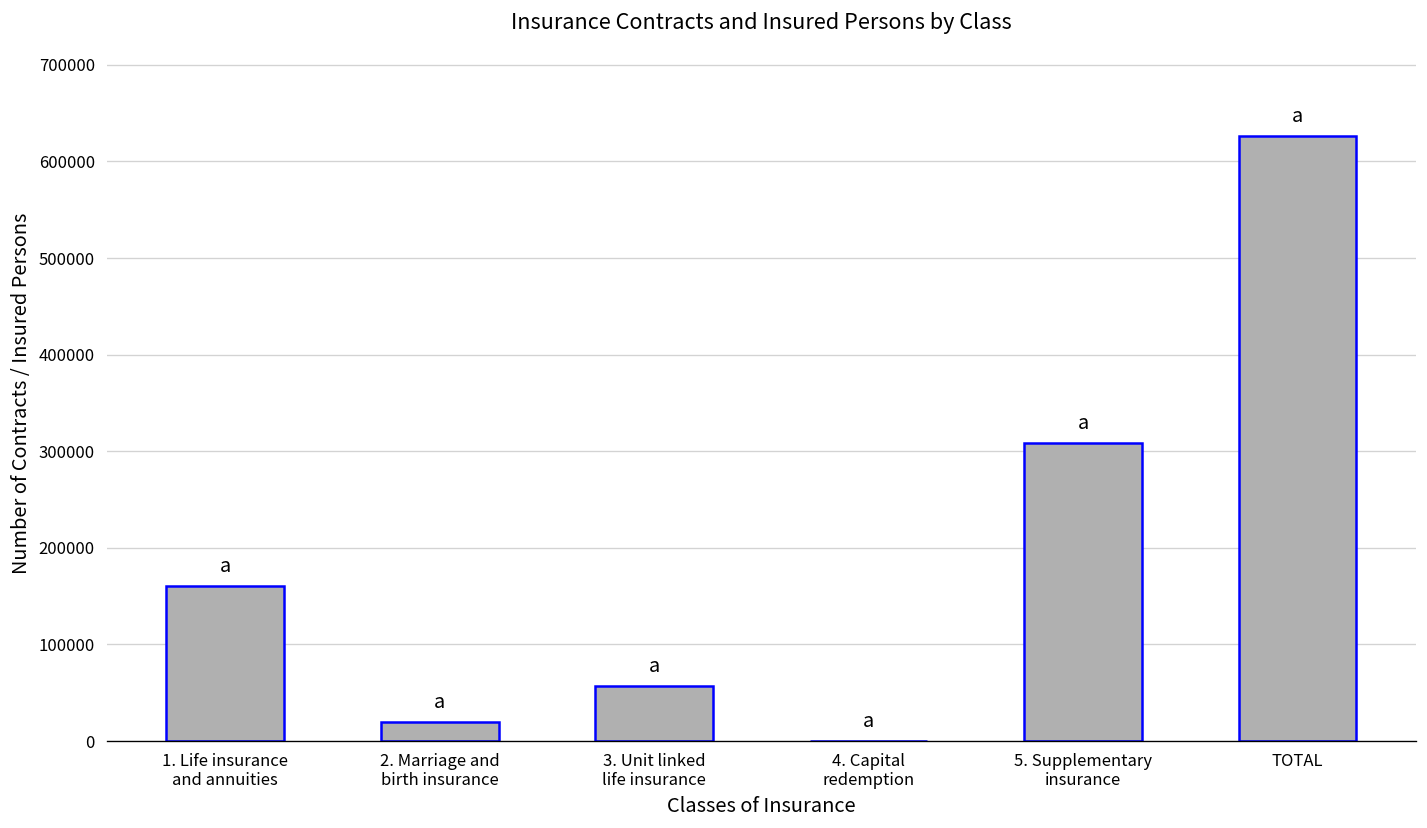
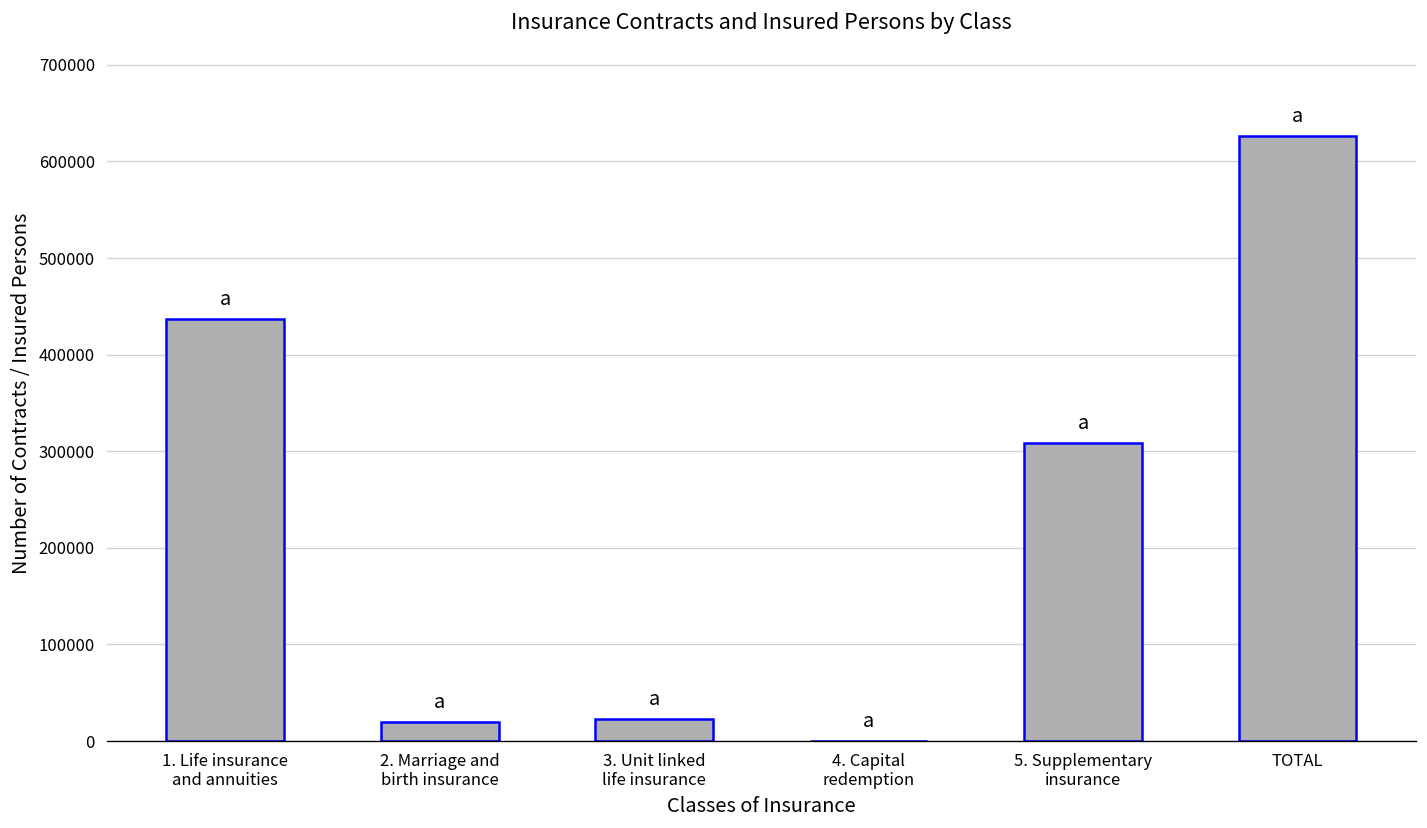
  {
-   "1. Life insurance and annuities": 160000,
+   "1. Life insurance and annuities": 440000,
    "2. Marriage and birth insurance": 20000,
-   "3. Unit linked life insurance": 60000,
+   "3. Unit linked life insurance": 20000,
    "4. Capital redemption": 0,
    "5. Supplementary insurance": 310000,
    "TOTAL": 630000
  }
